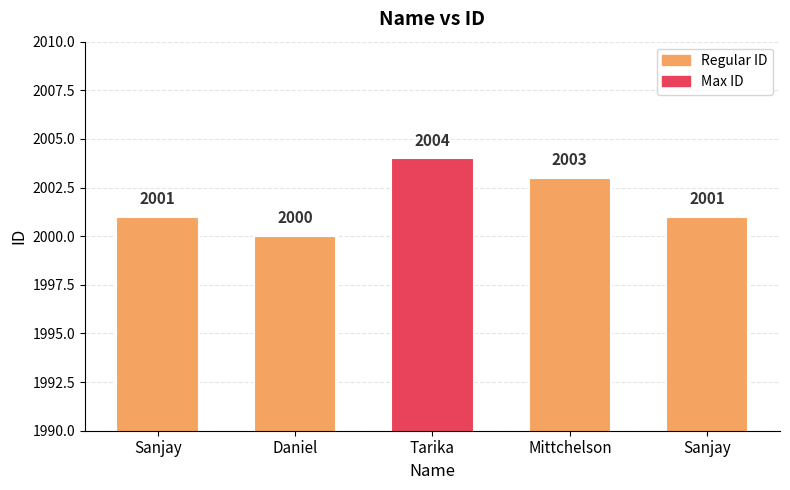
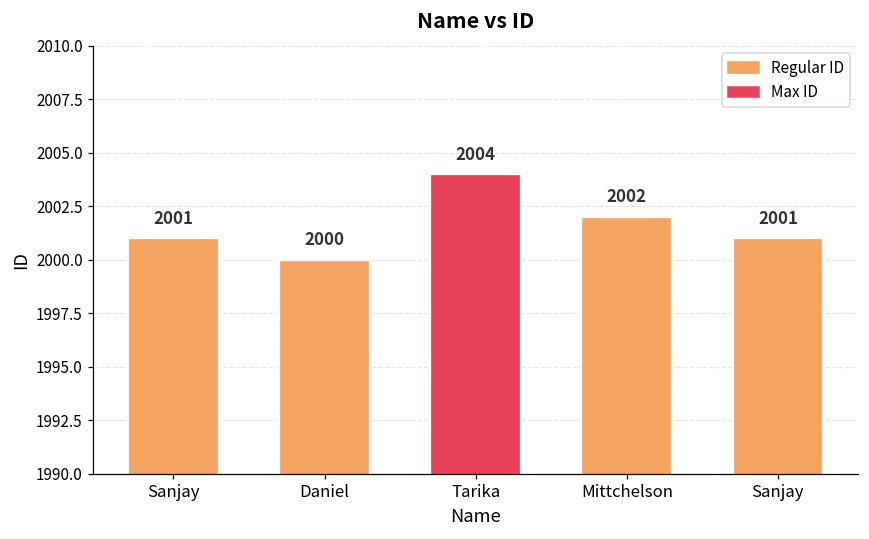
  {
    "Daniel": 2000,
    "Tarika": 2004,
-   "Mittchelson": 2003
+   "Mittchelson": 2002
  }
